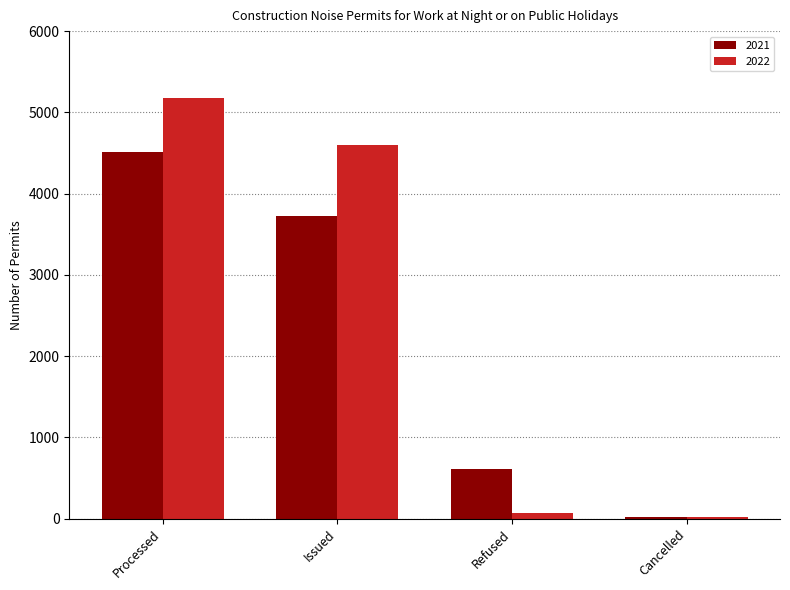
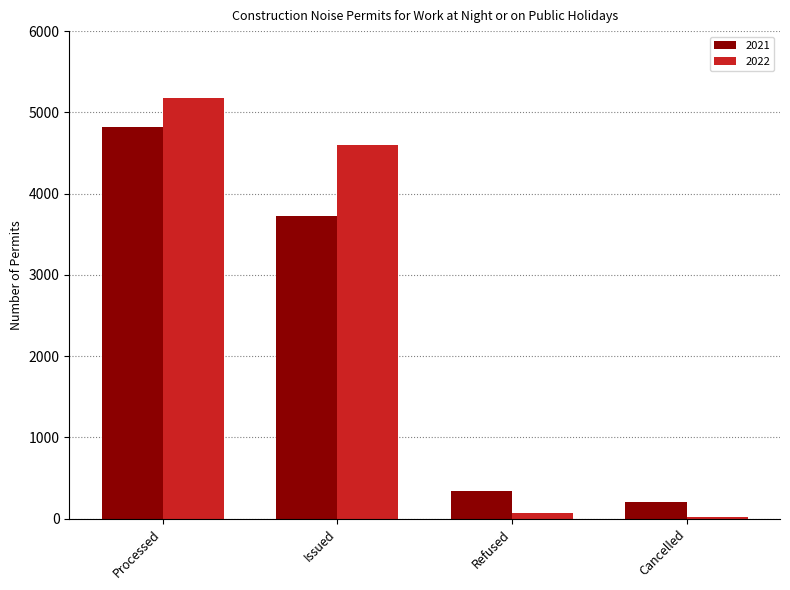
  {
    "2021": {
-     "Processed": 4500,
+     "Processed": 4800,
      "Issued": 3700,
-     "Refused": 600,
-     "Cancelled": 0
+     "Refused": 300,
+     "Cancelled": 200
    },
    "2022": {
      "Processed": 5200,
      "Issued": 4600,
      "Refused": 100
    }
  }
